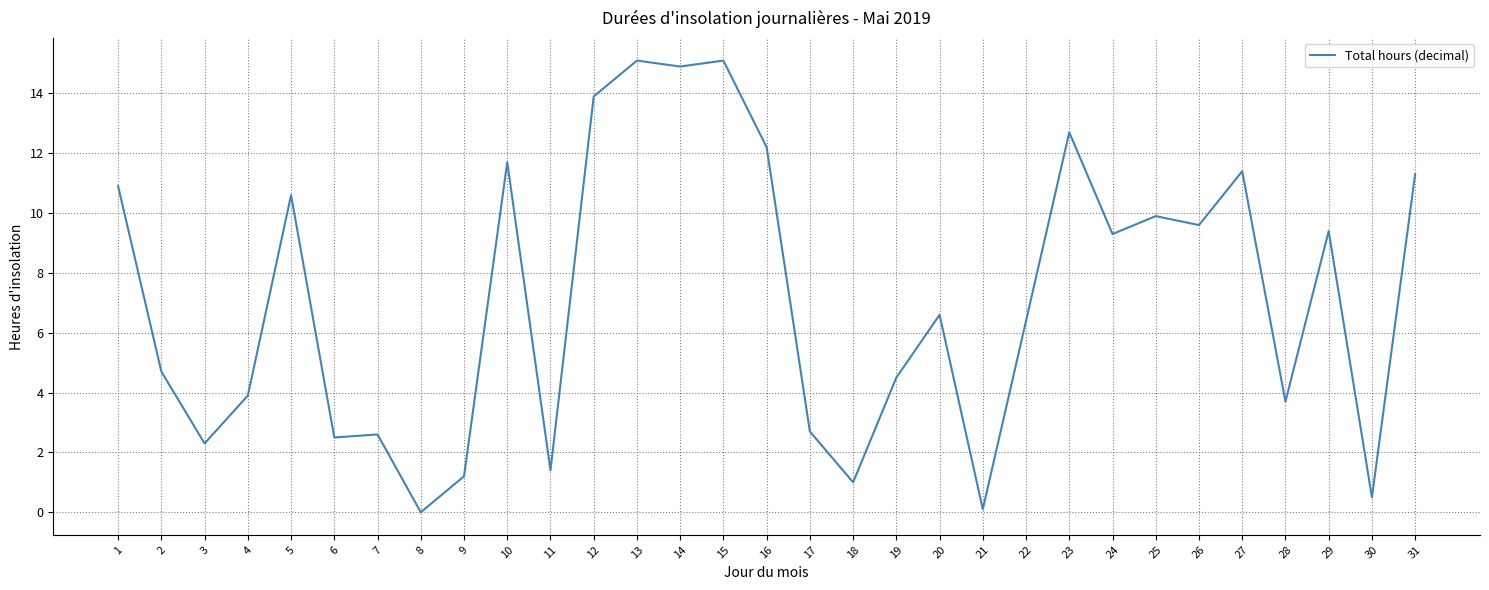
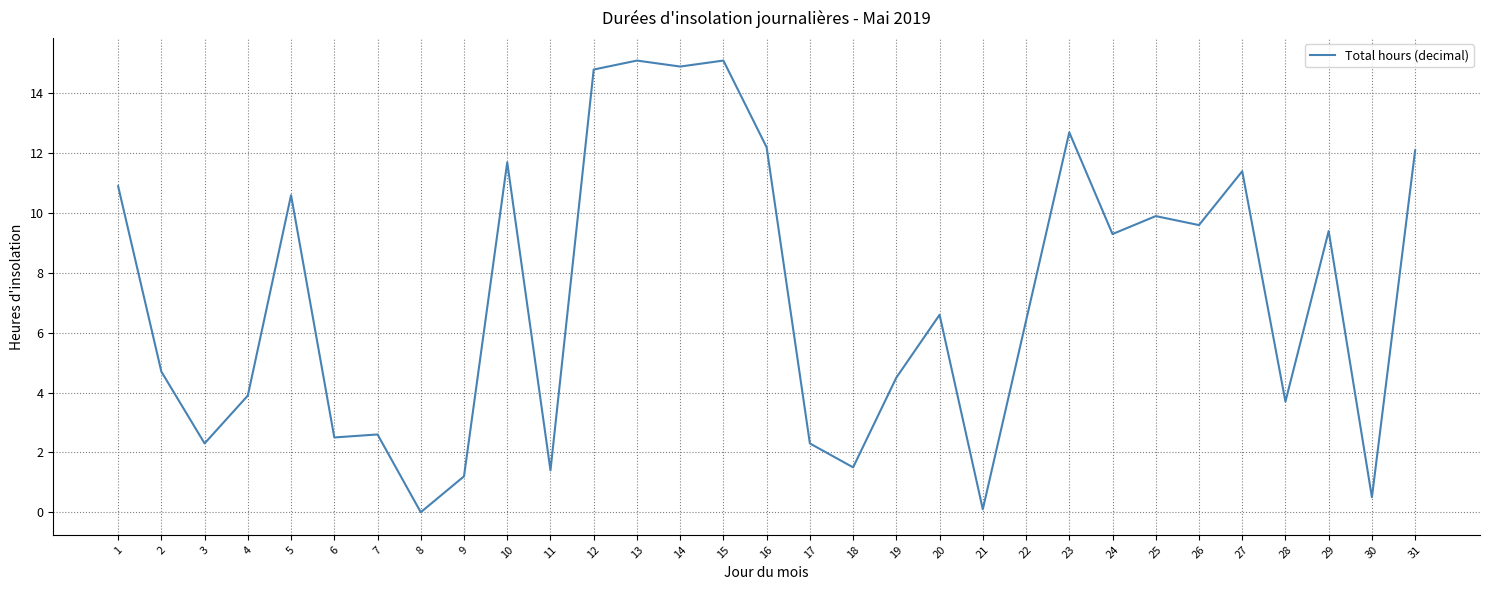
  {
    "1": 10.9,
    "2": 4.7,
    "3": 2.3,
    "4": 3.9,
    "5": 10.6,
    "6": 2.5,
    "7": 2.6,
    "8": 0.0,
    "9": 1.2,
    "10": 11.7,
    "11": 1.4,
-   "12": 13.9,
+   "12": 14.8,
    "13": 15.1,
    "14": 14.9,
    "15": 15.1,
    "16": 12.2,
-   "17": 2.7,
-   "18": 1.0,
+   "17": 2.3,
+   "18": 1.5,
    "19": 4.5,
    "20": 6.6,
    "21": 0.1,
    "22": 6.4,
    "23": 12.7,
    "24": 9.3,
    "25": 9.9,
    "26": 9.6,
    "27": 11.4,
    "28": 3.7,
    "29": 9.4,
    "30": 0.5,
-   "31": 11.3
+   "31": 12.1
  }
